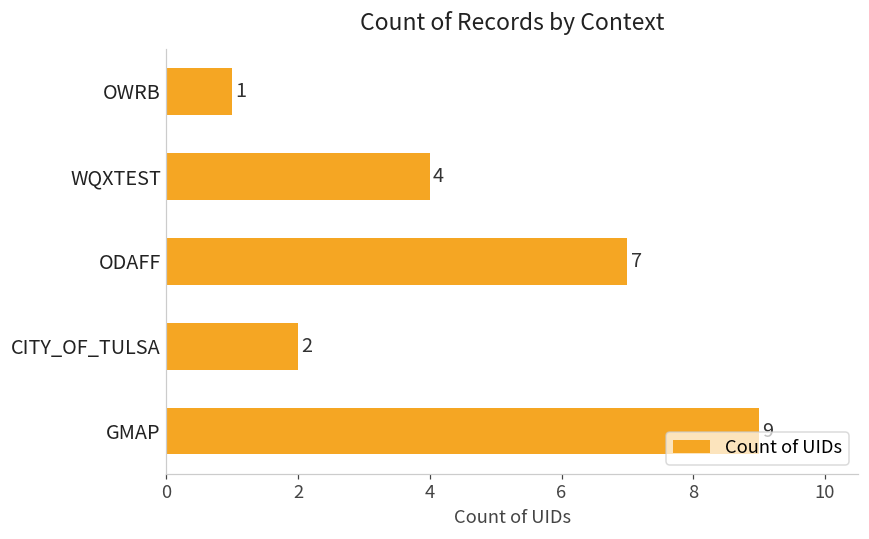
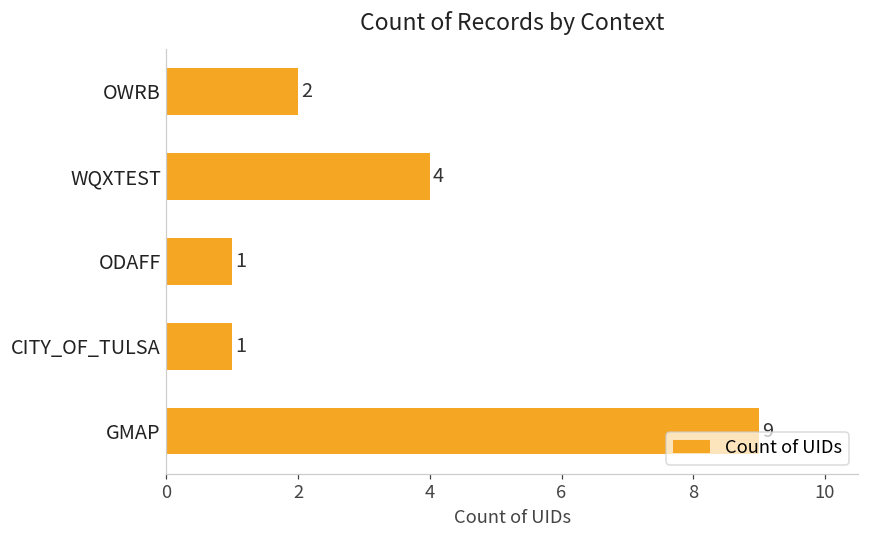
  {
-   "OWRB": 1,
+   "OWRB": 2,
    "WQXTEST": 4,
-   "ODAFF": 7,
-   "CITY_OF_TULSA": 2
+   "ODAFF": 1,
+   "CITY_OF_TULSA": 1
  }
